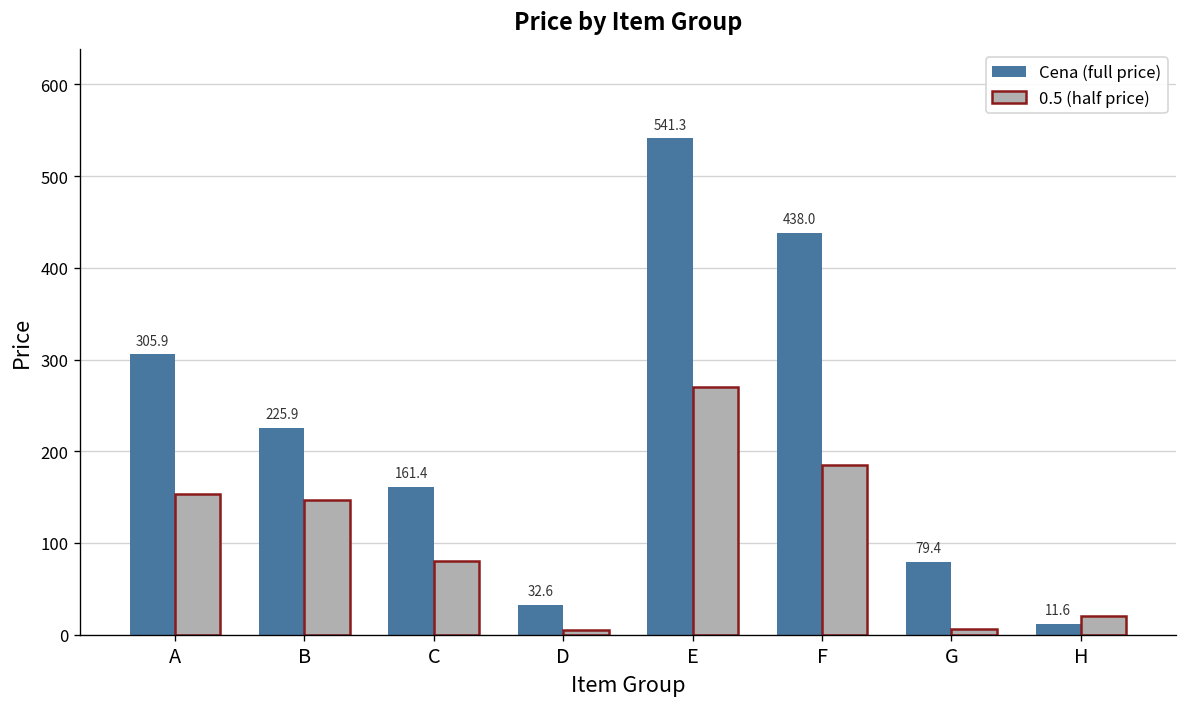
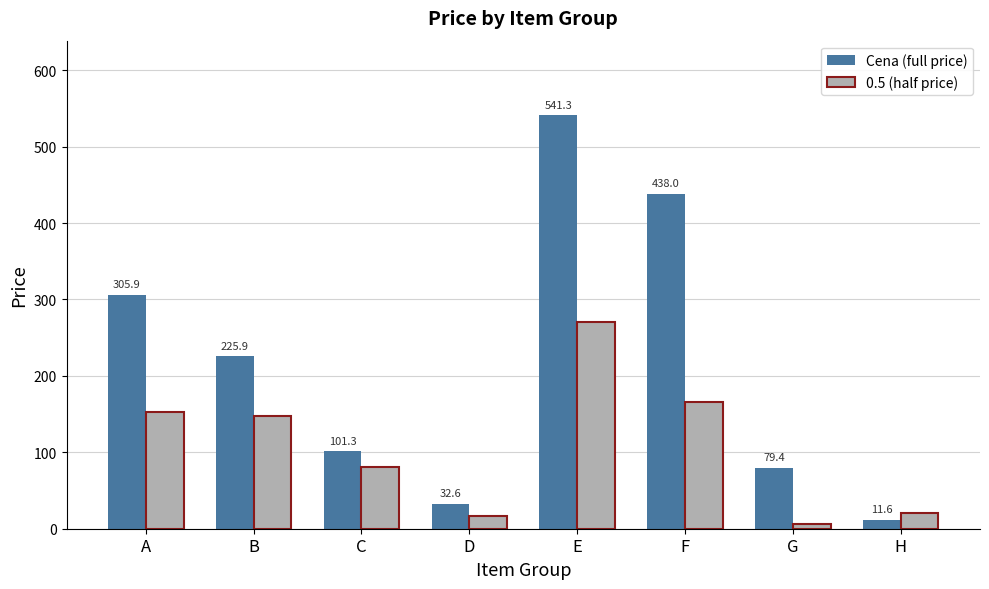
  {
    "Cena (full price)": {
      "A": 305.9,
      "B": 225.9,
-     "C": 161.4,
+     "C": 101.3,
      "D": 32.6,
      "E": 541.3,
      "F": 438.0,
      "G": 79.4,
      "H": 11.6
    },
    "0.5 (half price)": {
      "A": 150,
      "B": 150,
      "C": 80,
-     "D": 10,
+     "D": 20,
      "E": 270,
-     "F": 180,
+     "F": 170,
      "G": 10,
      "H": 20
    }
  }
